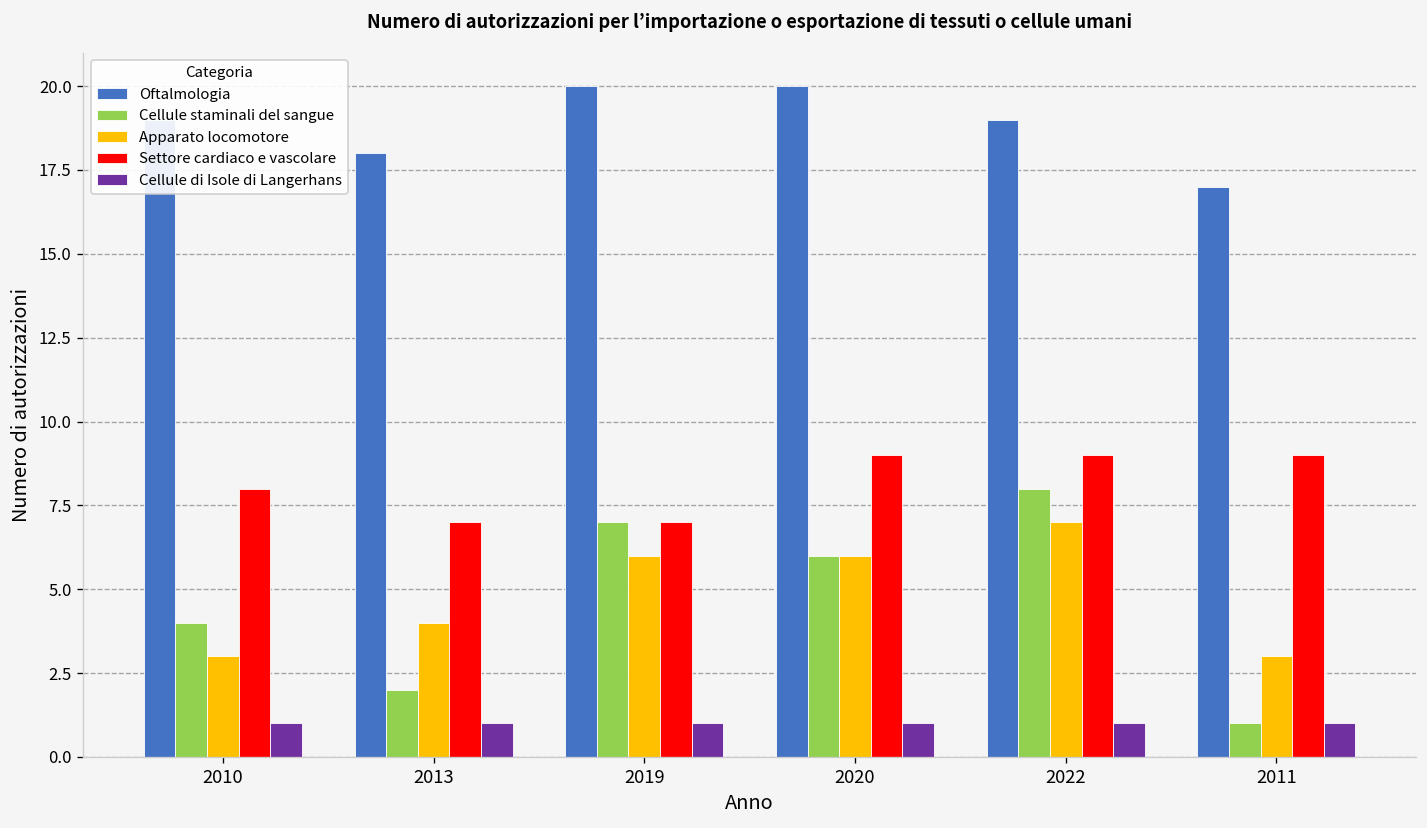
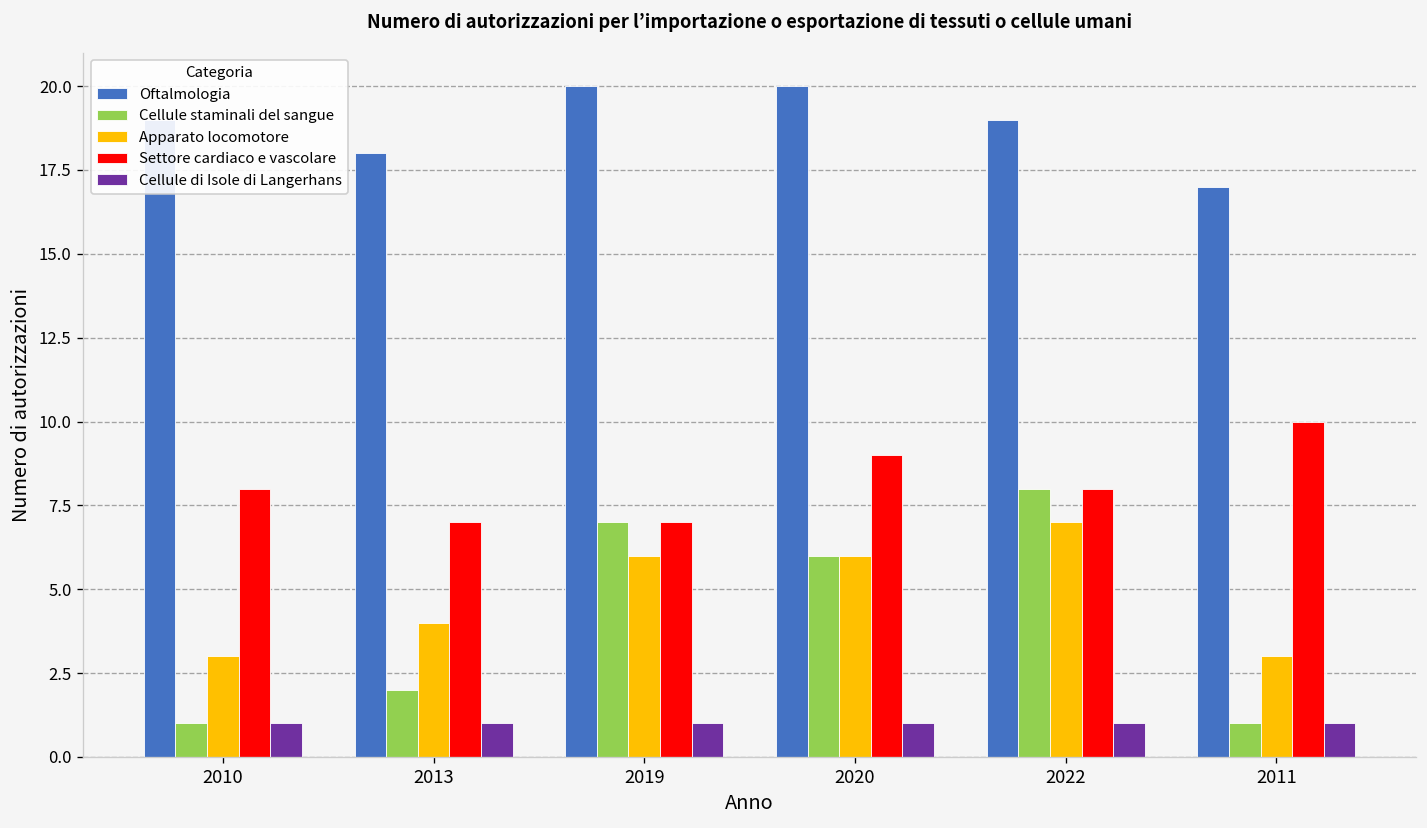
  {
    "Oftalmologia": {
      "2013": 18,
      "2019": 20,
      "2020": 20,
      "2022": 19,
      "2011": 17
    },
    "Cellule staminali del sangue": {
-     "2010": 4,
+     "2010": 1,
      "2013": 2,
      "2019": 7,
      "2020": 6,
      "2022": 8,
      "2011": 1
    },
    "Apparato locomotore": {
      "2010": 3,
      "2013": 4,
      "2019": 6,
      "2020": 6,
      "2022": 7,
      "2011": 3
    },
    "Settore cardiaco e vascolare": {
      "2010": 8,
      "2013": 7,
      "2019": 7,
      "2020": 9,
-     "2022": 9,
-     "2011": 9
+     "2022": 8,
+     "2011": 10
    },
    "Cellule di Isole di Langerhans": {
      "2010": 1,
      "2013": 1,
      "2019": 1,
      "2020": 1,
      "2022": 1,
      "2011": 1
    }
  }
